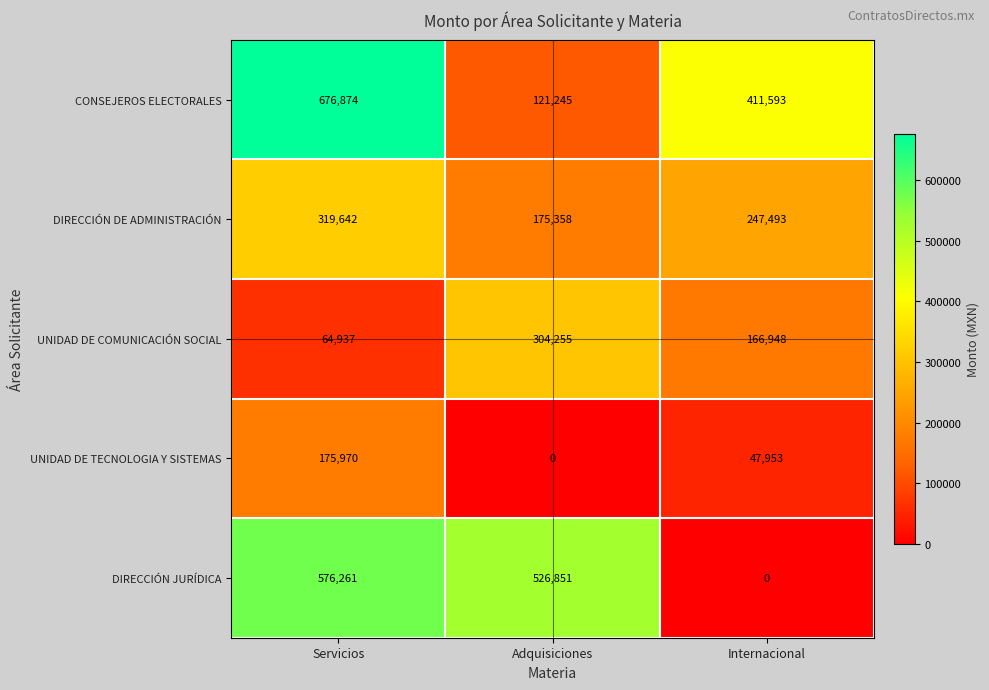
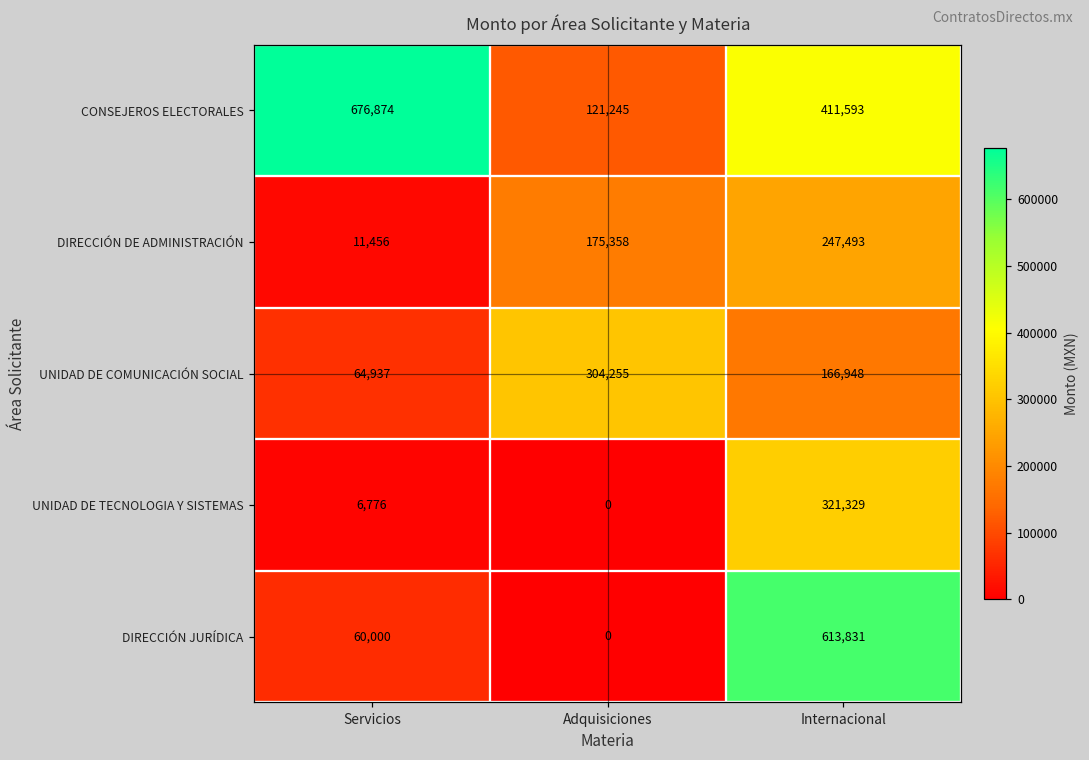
  {
    "CONSEJEROS ELECTORALES": {
      "Servicios": "676,874",
      "Adquisiciones": "121,245",
      "Internacional": "411,593"
    },
    "DIRECCIÓN DE ADMINISTRACIÓN": {
-     "Servicios": "319,642",
+     "Servicios": "11,456",
      "Adquisiciones": "175,358",
      "Internacional": "247,493"
    },
    "UNIDAD DE COMUNICACIÓN SOCIAL": {
      "Servicios": "64,937",
      "Adquisiciones": "304,255",
      "Internacional": "166,948"
    },
    "UNIDAD DE TECNOLOGIA Y SISTEMAS": {
-     "Servicios": "175,970",
+     "Servicios": "6,776",
      "Adquisiciones": "0",
-     "Internacional": "47,953"
+     "Internacional": "321,329"
    },
    "DIRECCIÓN JURÍDICA": {
-     "Servicios": "576,261",
-     "Adquisiciones": "526,851",
-     "Internacional": "0"
+     "Servicios": "60,000",
+     "Adquisiciones": "0",
+     "Internacional": "613,831"
    }
  }
